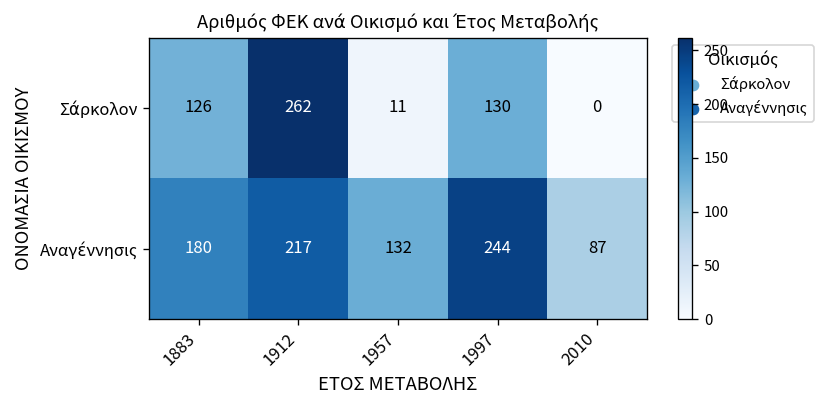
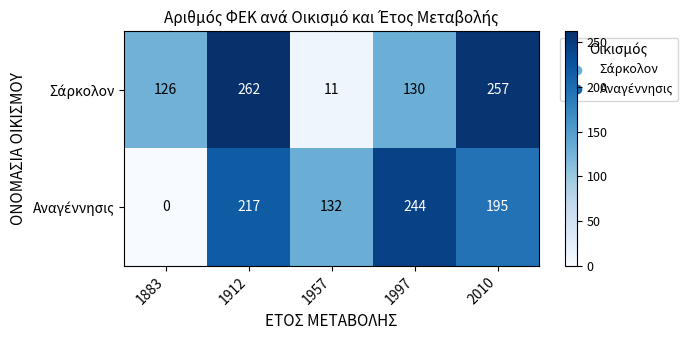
  {
    "Σάρκολον": {
      "1883": 126,
      "1912": 262,
      "1957": 11,
      "1997": 130,
-     "2010": 0
+     "2010": 257
    },
    "Αναγέννησις": {
-     "1883": 180,
+     "1883": 0,
      "1912": 217,
      "1957": 132,
      "1997": 244,
-     "2010": 87
+     "2010": 195
    }
  }
